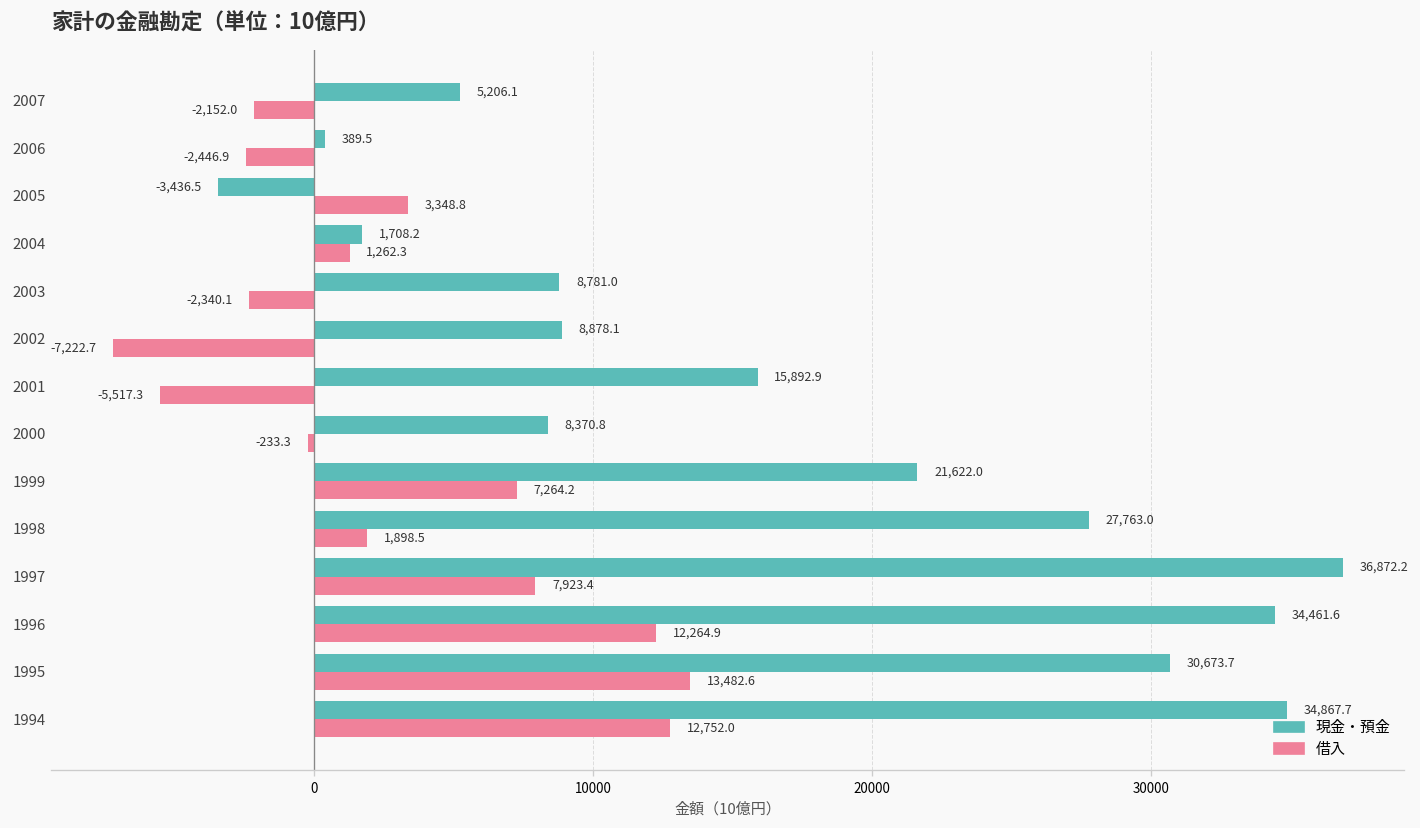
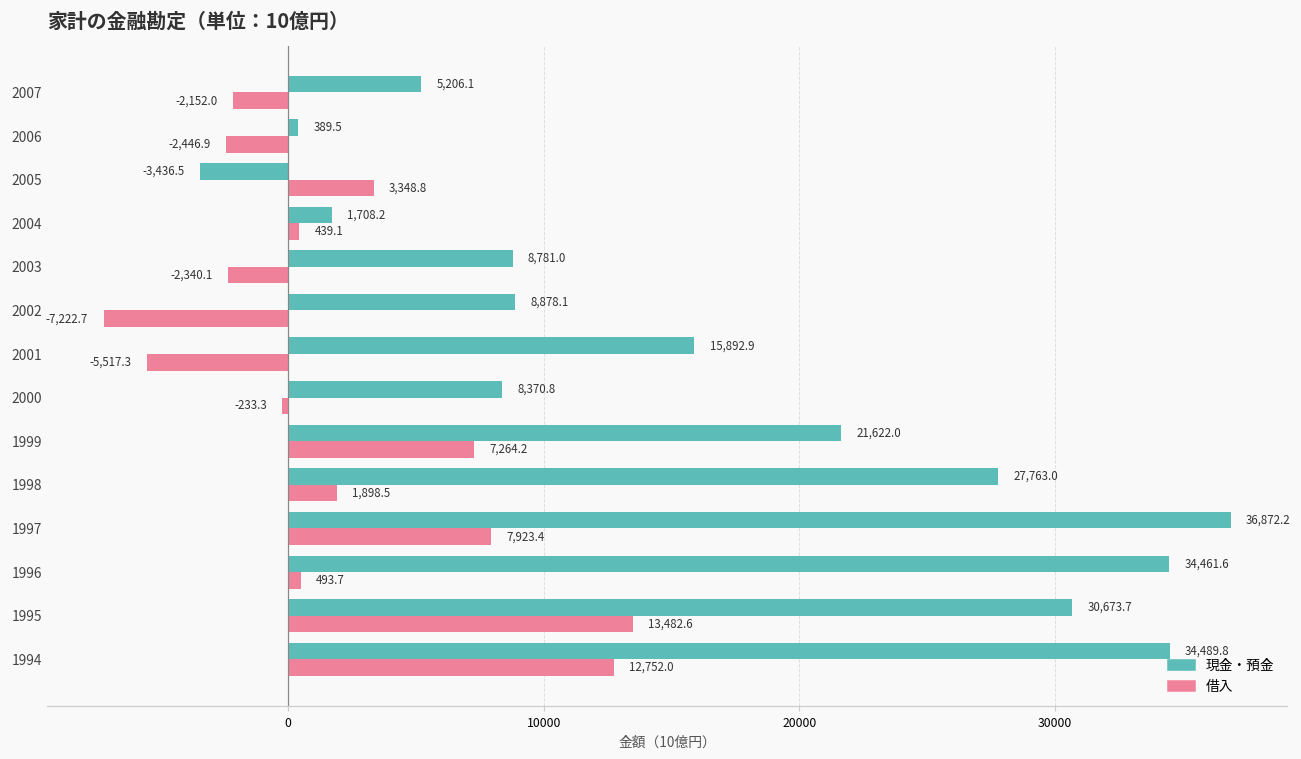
  {
    "現金・預金": {
      "2007": "5,206.1",
      "2006": "389.5",
      "2005": "-3,436.5",
      "2004": "1,708.2",
      "2003": "8,781.0",
      "2002": "8,878.1",
      "2001": "15,892.9",
      "2000": "8,370.8",
      "1999": "21,622.0",
      "1998": "27,763.0",
      "1997": "36,872.2",
      "1996": "34,461.6",
      "1995": "30,673.7",
-     "1994": "34,867.7"
+     "1994": "34,489.8"
    },
    "借入": {
      "2007": "-2,152.0",
      "2006": "-2,446.9",
      "2005": "3,348.8",
-     "2004": "1,262.3",
+     "2004": "439.1",
      "2003": "-2,340.1",
      "2002": "-7,222.7",
      "2001": "-5,517.3",
      "2000": "-233.3",
      "1999": "7,264.2",
      "1998": "1,898.5",
      "1997": "7,923.4",
-     "1996": "12,264.9",
+     "1996": "493.7",
      "1995": "13,482.6",
      "1994": "12,752.0"
    }
  }
